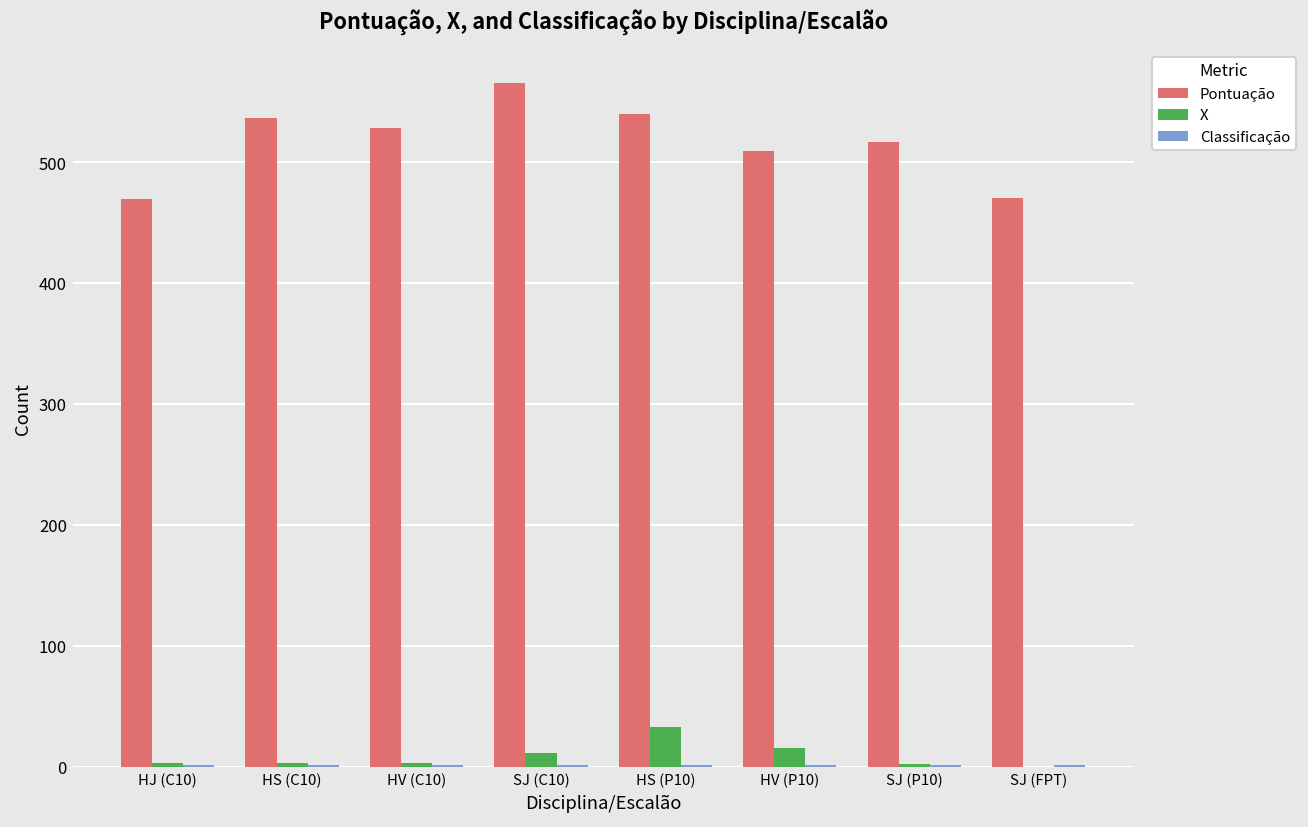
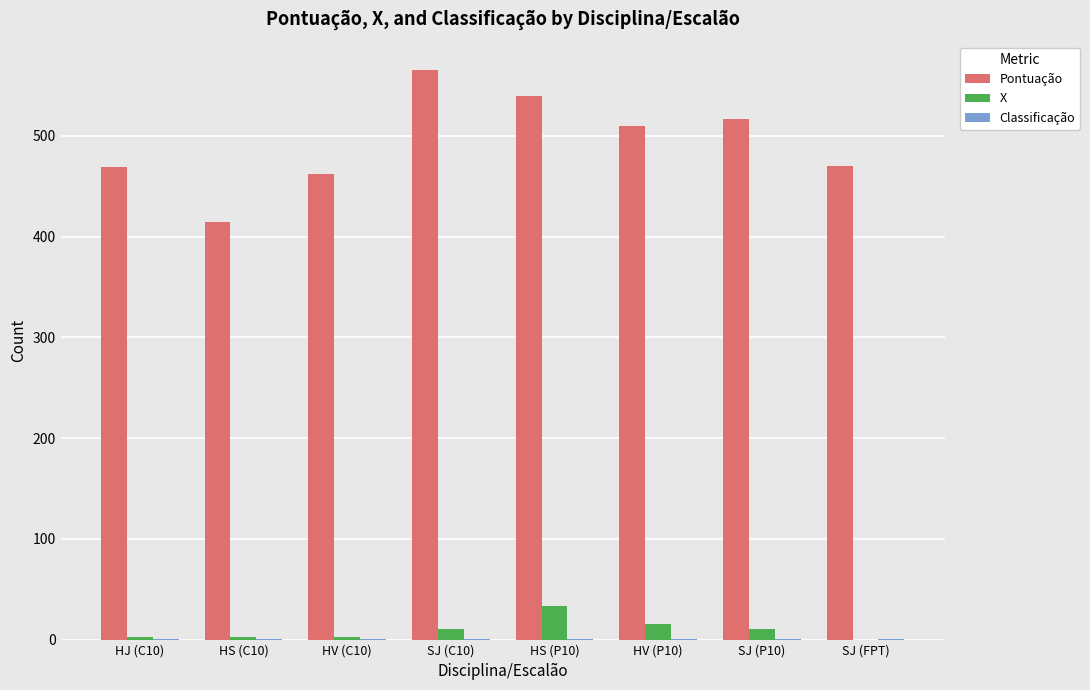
  {
    "Pontuação": {
      "HJ (C10)": 469,
-     "HS (C10)": 536,
-     "HV (C10)": 528,
+     "HS (C10)": 415,
+     "HV (C10)": 462,
      "SJ (C10)": 565,
      "HS (P10)": 540,
      "HV (P10)": 509,
      "SJ (P10)": 517,
      "SJ (FPT)": 470
    },
    "X": {
      "HJ (C10)": 3,
      "HS (C10)": 3,
      "HV (C10)": 3,
      "SJ (C10)": 11,
      "HS (P10)": 33,
      "HV (P10)": 15,
-     "SJ (P10)": 2,
+     "SJ (P10)": 11,
      "SJ (FPT)": 0
    }
  }
